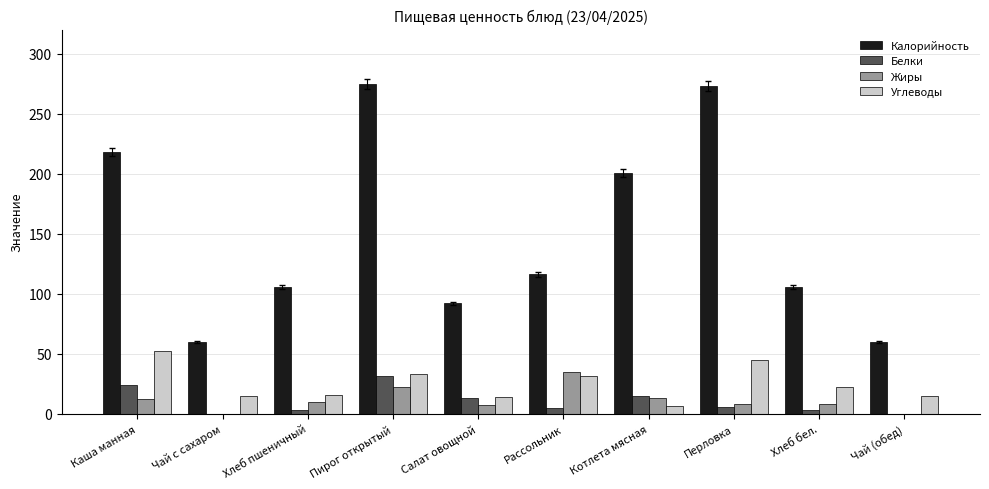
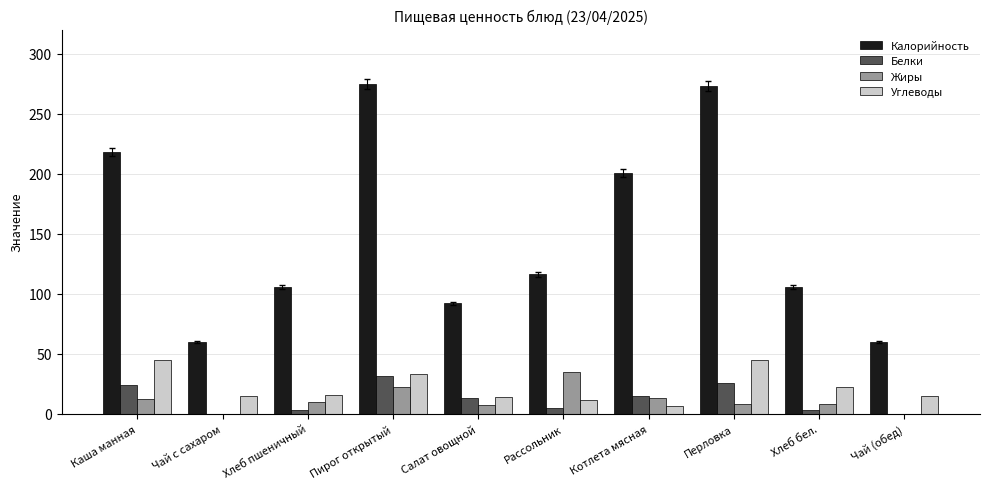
  {
    "Калорийность": {
      "Каша манная": 218,
      "Чай с сахаром": 60,
      "Хлеб пшеничный": 106,
      "Пирог открытый": 275,
      "Салат овощной": 92,
      "Рассольник": 116,
      "Котлета мясная": 201,
      "Перловка": 273,
      "Хлеб бел.": 106,
      "Чай (обед)": 60
    },
    "Белки": {
      "Каша манная": 24,
      "Чай с сахаром": 0,
      "Хлеб пшеничный": 3,
      "Пирог открытый": 31,
      "Салат овощной": 13,
      "Рассольник": 5,
      "Котлета мясная": 15,
-     "Перловка": 6,
+     "Перловка": 26,
      "Хлеб бел.": 3,
      "Чай (обед)": 0
    },
    "Жиры": {
      "Каша манная": 12,
      "Чай с сахаром": 0,
      "Хлеб пшеничный": 10,
      "Пирог открытый": 22,
      "Салат овощной": 7,
      "Рассольник": 35,
      "Котлета мясная": 13,
      "Перловка": 8,
      "Хлеб бел.": 9,
      "Чай (обед)": 0
    },
    "Углеводы": {
-     "Каша манная": 52,
+     "Каша манная": 45,
      "Чай с сахаром": 15,
      "Хлеб пшеничный": 15,
      "Пирог открытый": 33,
      "Салат овощной": 14,
-     "Рассольник": 32,
+     "Рассольник": 12,
      "Котлета мясная": 7,
      "Перловка": 45,
      "Хлеб бел.": 22,
      "Чай (обед)": 15
    }
  }
